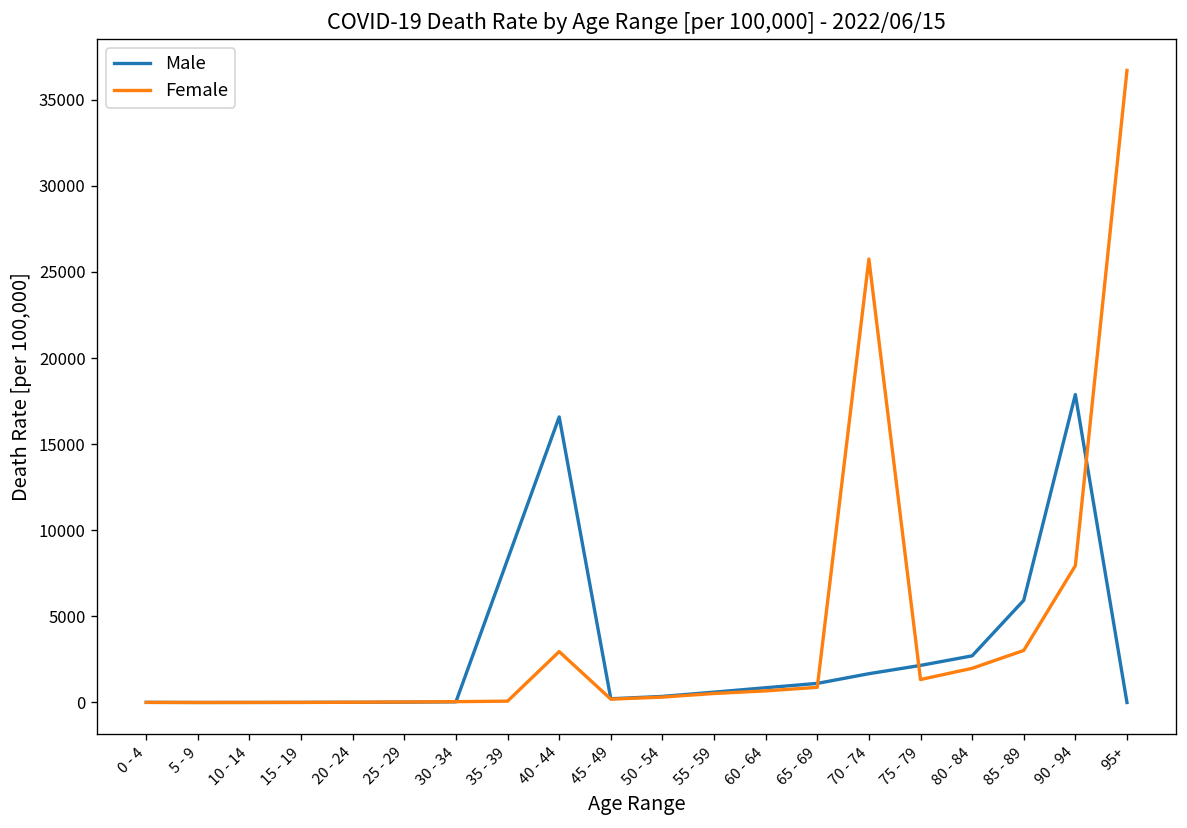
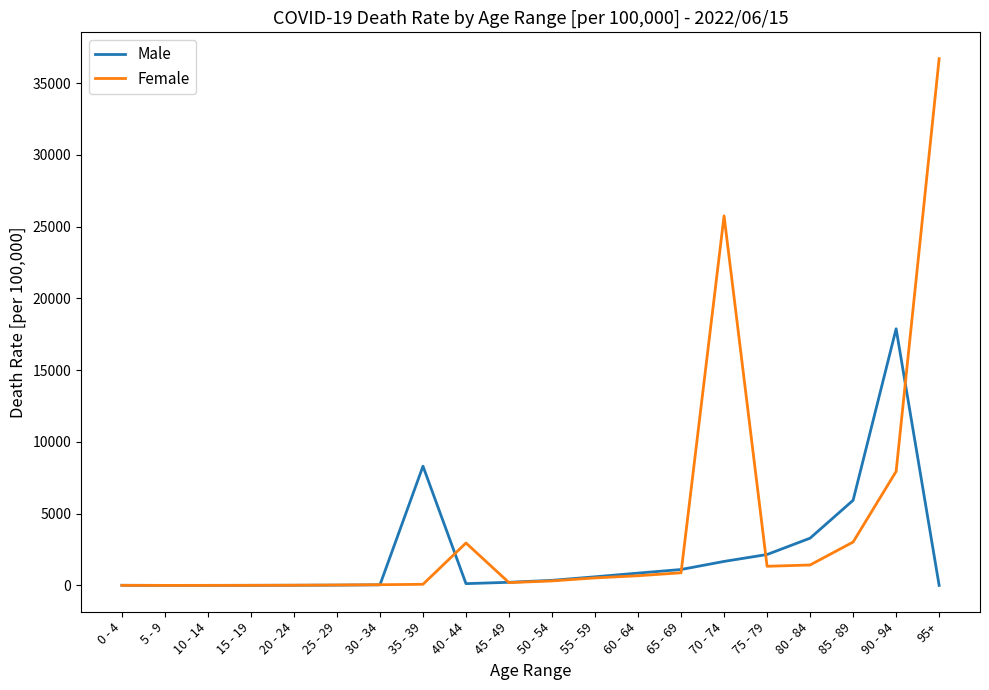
  {
    "Male": {
      "35 - 39": 8300,
-     "40 - 44": 16600,
+     "40 - 44": 100,
      "60 - 64": 900,
      "65 - 69": 1100,
      "70 - 74": 1700,
      "75 - 79": 2200,
-     "80 - 84": 2700,
+     "80 - 84": 3300,
      "85 - 89": 5900,
      "90 - 94": 17900,
      "95+": 0
    },
    "Female": {
      "35 - 39": 100,
      "40 - 44": 3000,
      "60 - 64": 700,
      "65 - 69": 900,
      "70 - 74": 25700,
      "75 - 79": 1300,
-     "80 - 84": 2000,
+     "80 - 84": 1400,
      "85 - 89": 3000,
      "90 - 94": 7900,
      "95+": 36700
    }
  }
